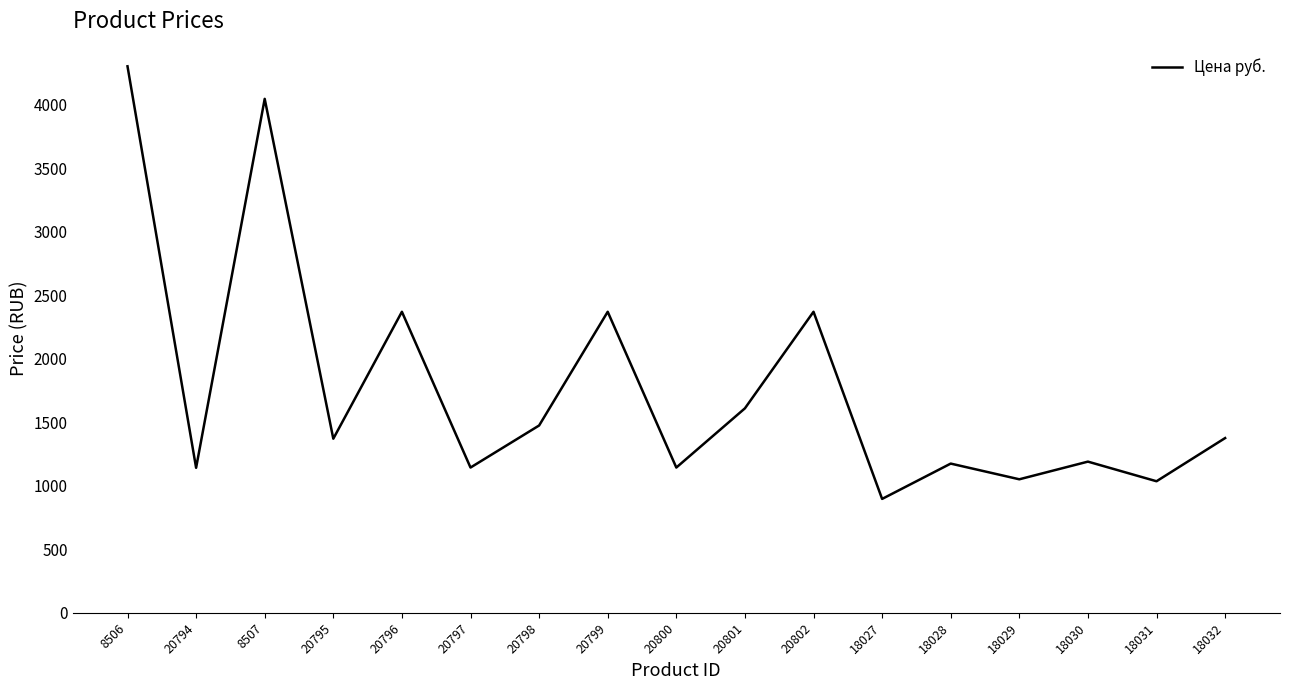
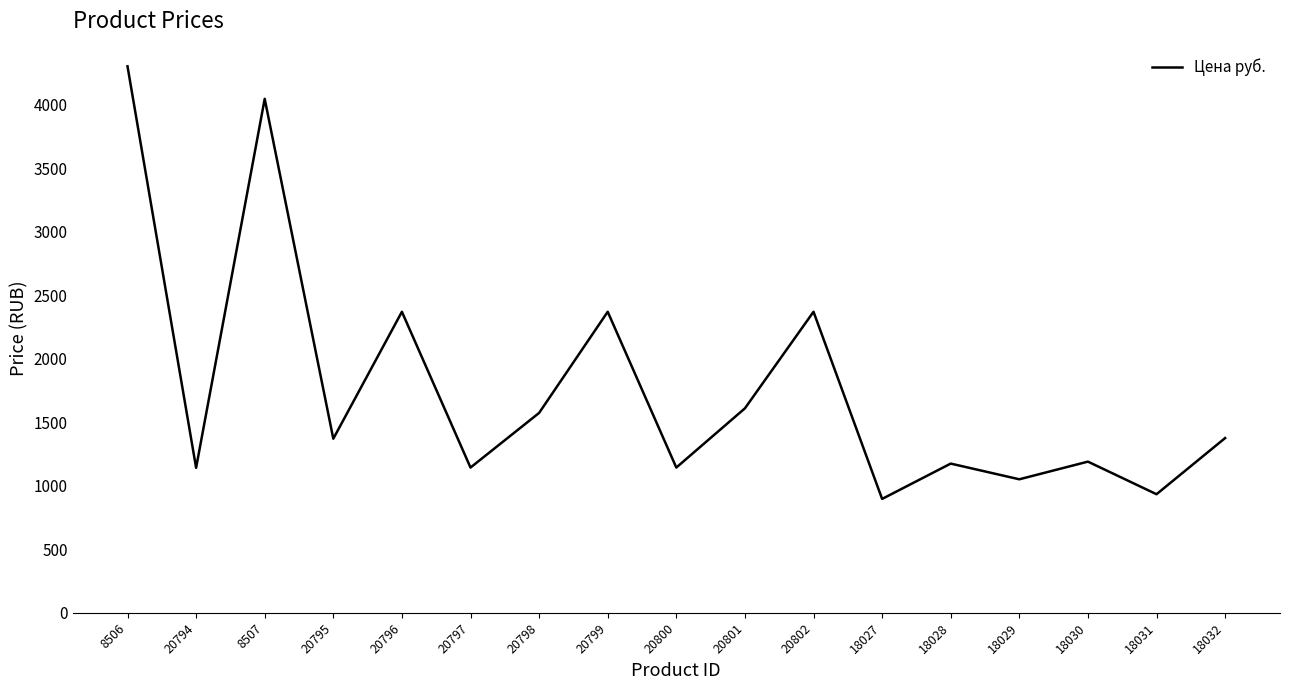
  {
    "8506": 4300,
    "20794": 1140,
    "8507": 4040,
    "20795": 1370,
    "20796": 2370,
    "20797": 1140,
-   "20798": 1470,
+   "20798": 1570,
    "20799": 2370,
    "20800": 1140,
    "20801": 1610,
    "20802": 2370,
    "18027": 900,
    "18028": 1170,
    "18029": 1050,
    "18030": 1190,
-   "18031": 1040,
+   "18031": 930,
    "18032": 1380
  }
